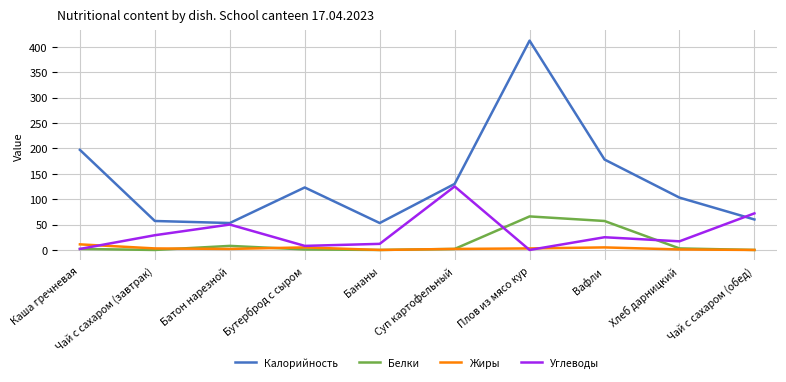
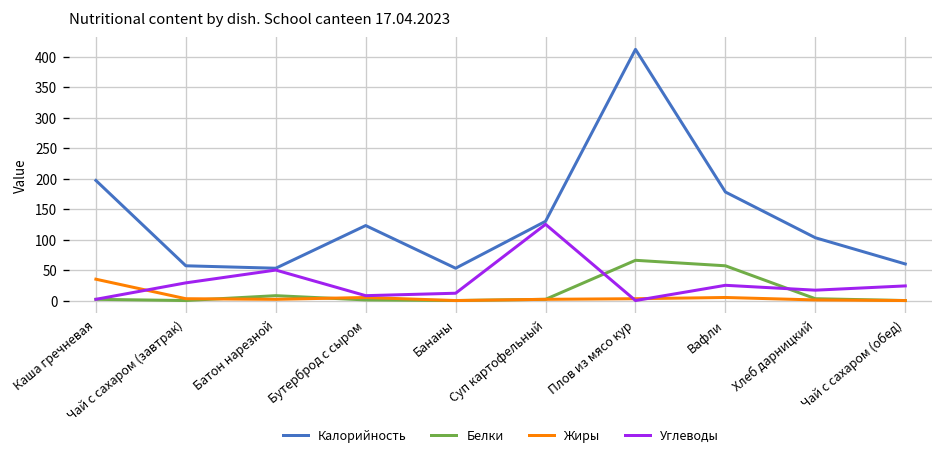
  {
    "Калорийность": {
      "Каша гречневая": 200,
      "Чай с сахаром (завтрак)": 60,
      "Бутерброд с сыром": 120,
      "Бананы": 50,
      "Суп картофельный": 130,
      "Плов из мясо кур": 410,
      "Вафли": 180,
      "Хлеб дарницкий": 100,
      "Чай с сахаром (обед)": 60
    },
    "Белки": {
      "Батон нарезной": 10,
      "Плов из мясо кур": 70,
      "Вафли": 60
    },
    "Жиры": {
-     "Каша гречневая": 10,
+     "Каша гречневая": 40,
      "Батон нарезной": 0,
      "Вафли": 10
    },
    "Углеводы": {
      "Чай с сахаром (завтрак)": 30,
      "Бананы": 10,
      "Суп картофельный": 130,
      "Вафли": 30,
      "Хлеб дарницкий": 20,
-     "Чай с сахаром (обед)": 70
+     "Чай с сахаром (обед)": 20
    }
  }
